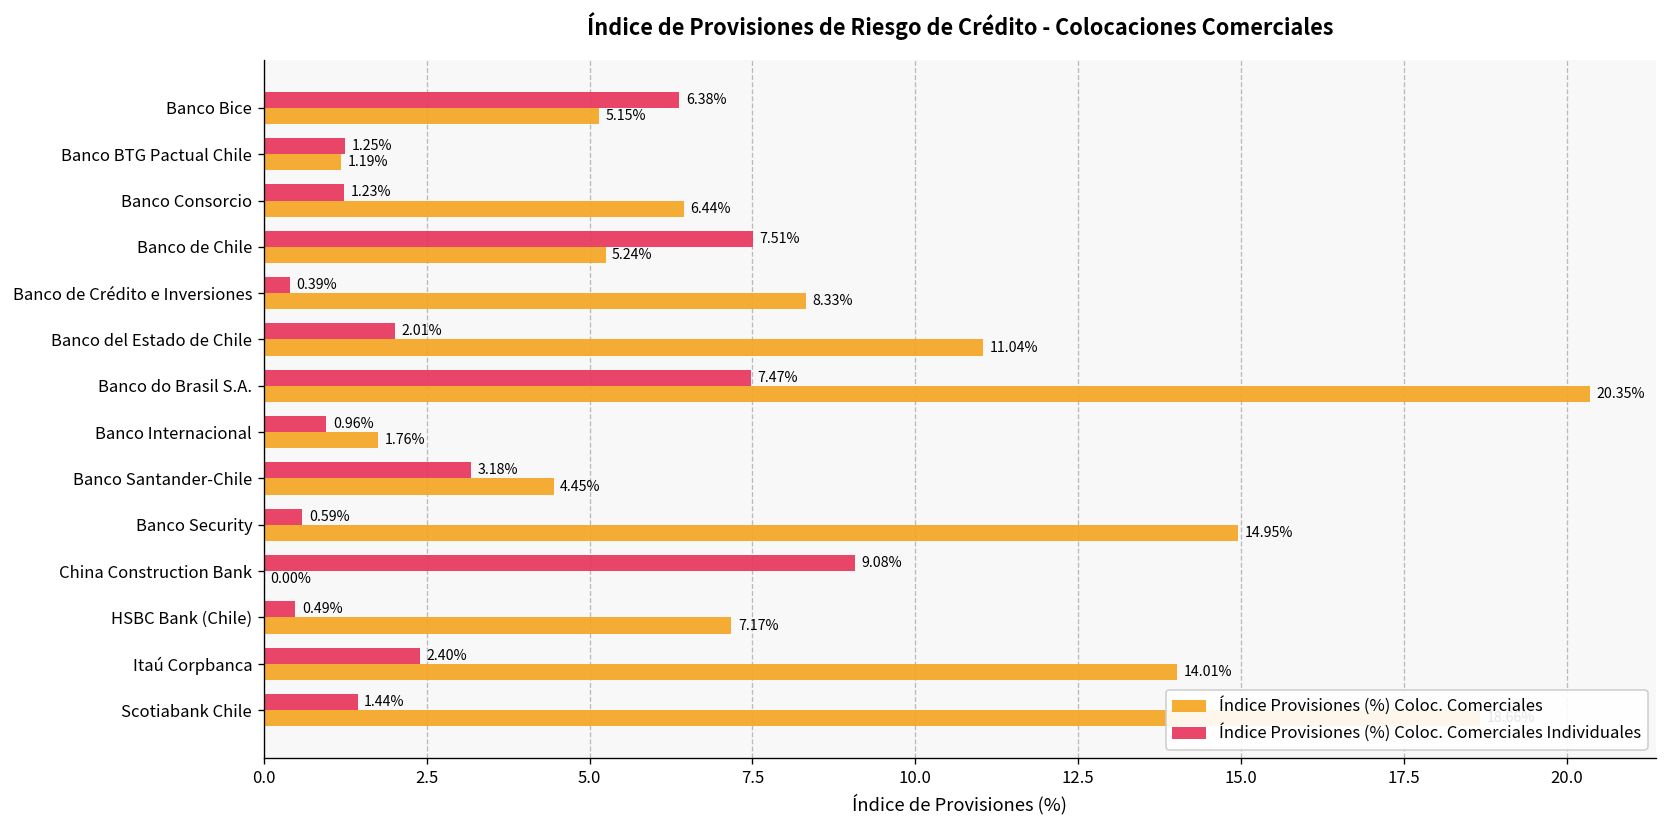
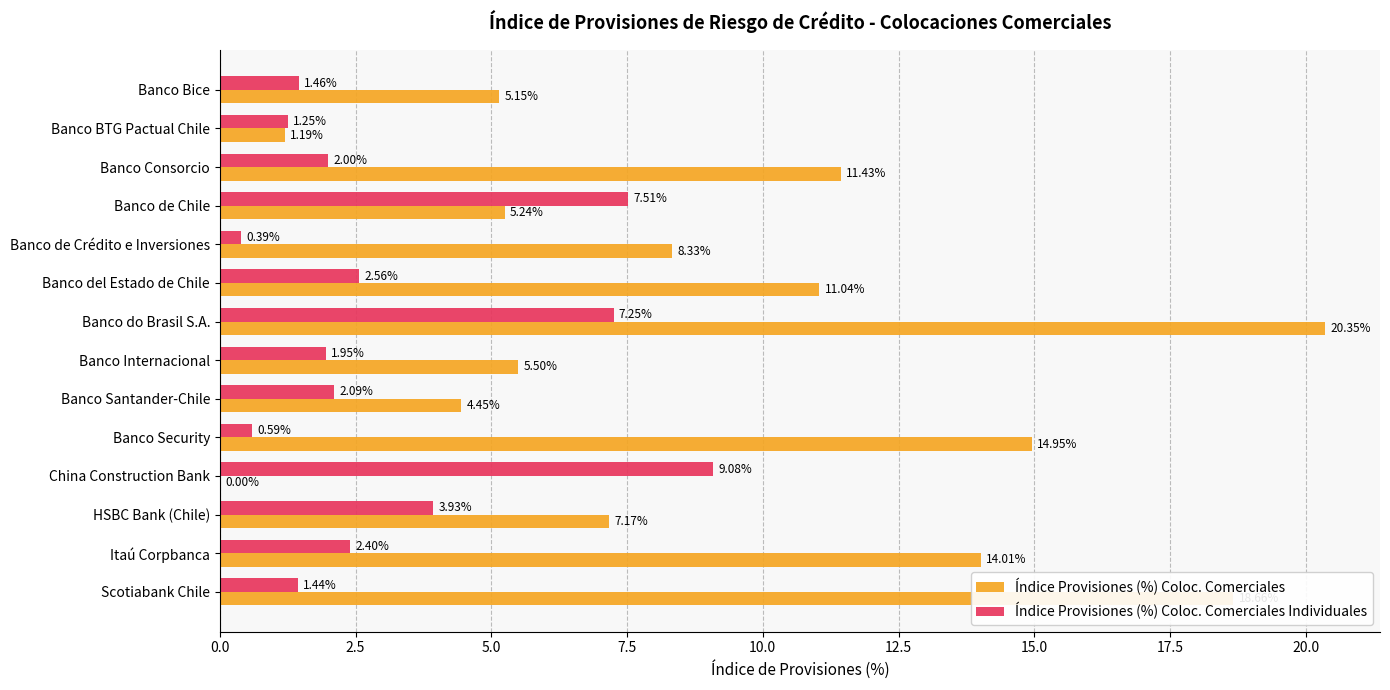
  {
    "Índice Provisiones (%) Coloc. Comerciales": {
      "Banco Bice": "5.15%",
      "Banco BTG Pactual Chile": "1.19%",
-     "Banco Consorcio": "6.44%",
+     "Banco Consorcio": "11.43%",
      "Banco de Chile": "5.24%",
      "Banco de Crédito e Inversiones": "8.33%",
      "Banco del Estado de Chile": "11.04%",
      "Banco do Brasil S.A.": "20.35%",
-     "Banco Internacional": "1.76%",
+     "Banco Internacional": "5.50%",
      "Banco Santander-Chile": "4.45%",
      "Banco Security": "14.95%",
      "China Construction Bank": "0.00%",
      "HSBC Bank (Chile)": "7.17%",
      "Itaú Corpbanca": "14.01%"
    },
    "Índice Provisiones (%) Coloc. Comerciales Individuales": {
-     "Banco Bice": "6.38%",
+     "Banco Bice": "1.46%",
      "Banco BTG Pactual Chile": "1.25%",
-     "Banco Consorcio": "1.23%",
+     "Banco Consorcio": "2.00%",
      "Banco de Chile": "7.51%",
      "Banco de Crédito e Inversiones": "0.39%",
-     "Banco del Estado de Chile": "2.01%",
-     "Banco do Brasil S.A.": "7.47%",
-     "Banco Internacional": "0.96%",
-     "Banco Santander-Chile": "3.18%",
+     "Banco del Estado de Chile": "2.56%",
+     "Banco do Brasil S.A.": "7.25%",
+     "Banco Internacional": "1.95%",
+     "Banco Santander-Chile": "2.09%",
      "Banco Security": "0.59%",
      "China Construction Bank": "9.08%",
-     "HSBC Bank (Chile)": "0.49%",
+     "HSBC Bank (Chile)": "3.93%",
      "Itaú Corpbanca": "2.40%",
      "Scotiabank Chile": "1.44%"
    }
  }
